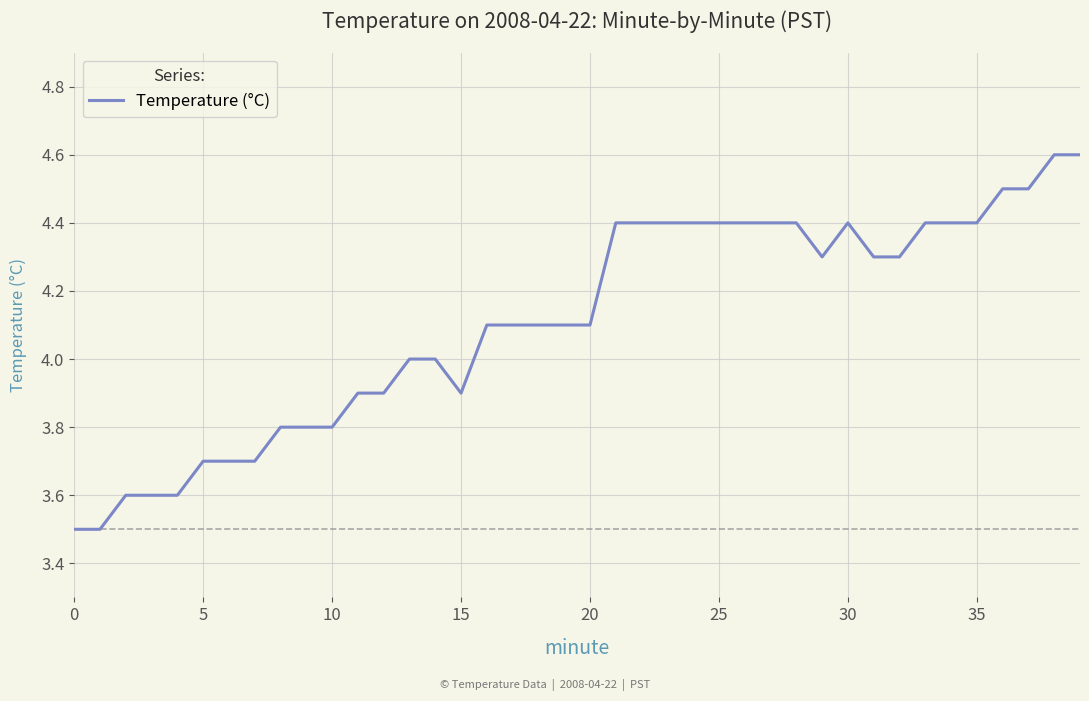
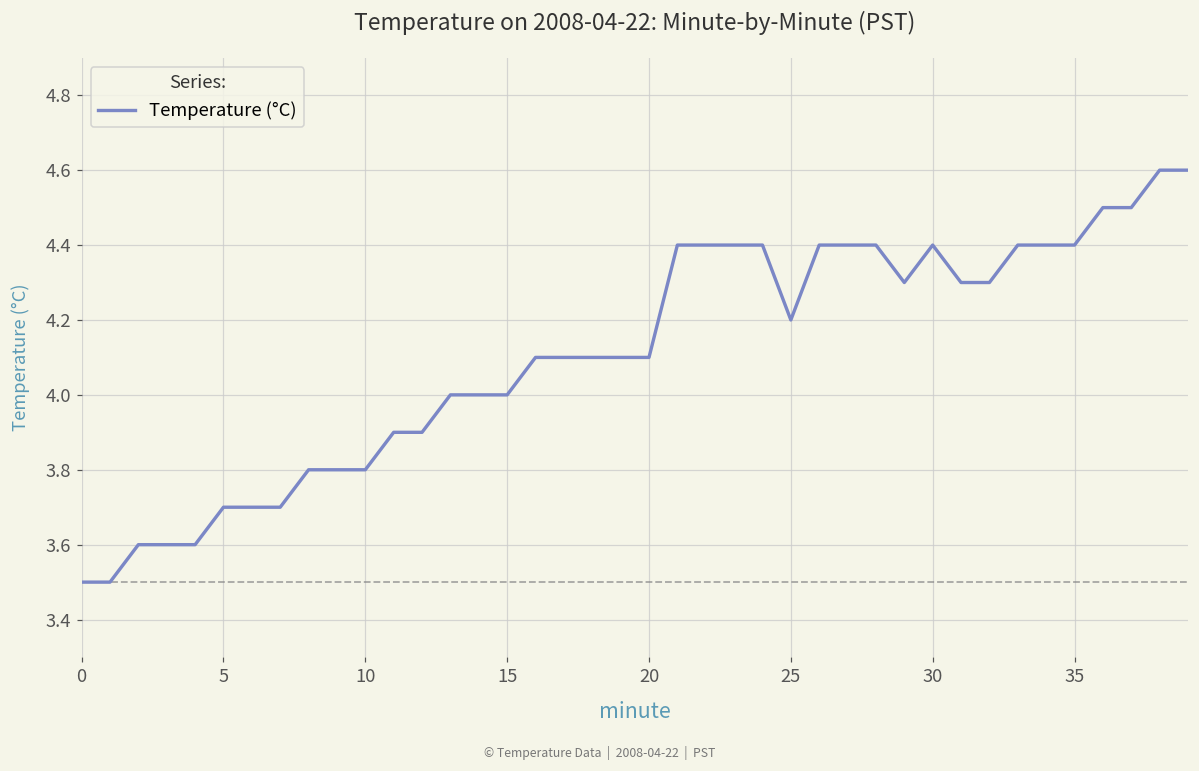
  {
    "0": 3.5,
    "5": 3.7,
    "10": 3.8,
-   "15": 3.9,
+   "15": 4.0,
    "20": 4.1,
-   "25": 4.4,
+   "25": 4.2,
    "30": 4.4,
    "35": 4.4
  }
